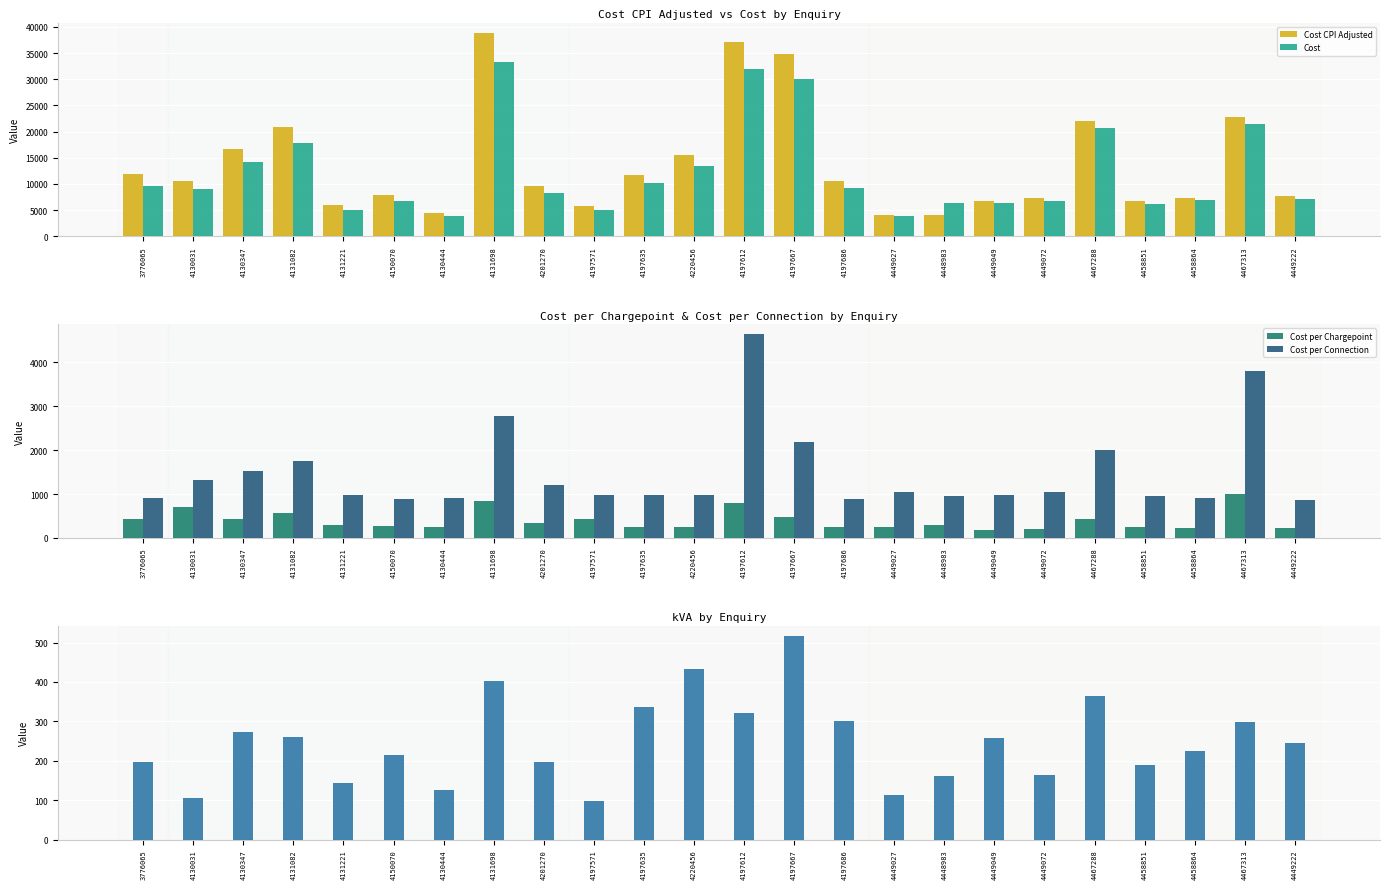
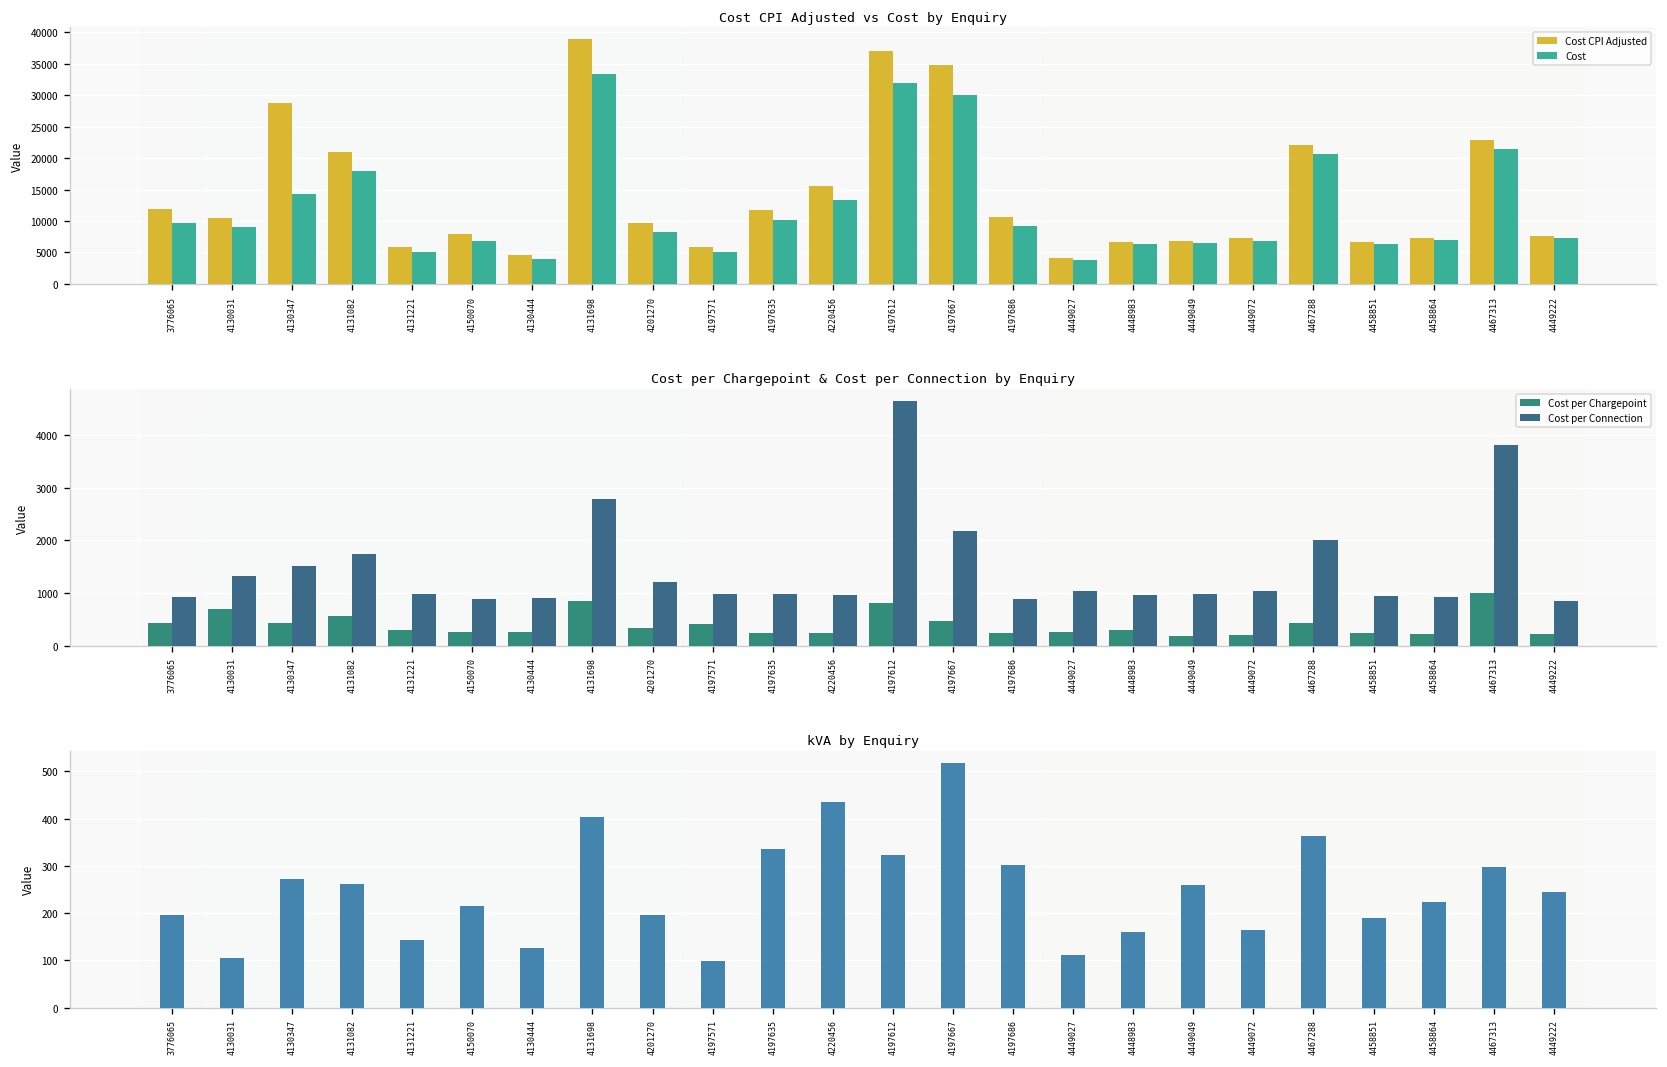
  {
    "Cost CPI Adjusted vs Cost by Enquiry": {
      "Cost CPI Adjusted": {
        "3776065": 12000,
        "4130031": 11000,
-       "4130347": 17000,
+       "4130347": 29000,
        "4131082": 21000,
        "4131221": 6000,
        "4150070": 8000,
        "4130444": 5000,
        "4131698": 39000,
        "4201270": 10000,
        "4197571": 6000,
        "4197635": 12000,
        "4220456": 16000,
        "4197612": 37000,
        "4197667": 35000,
        "4197686": 11000,
        "4449027": 4000,
-       "4448983": 4000,
+       "4448983": 7000,
        "4449049": 7000,
        "4449072": 7000,
        "4467288": 22000,
        "4458851": 7000,
        "4458864": 7000,
        "4467313": 23000,
        "4449222": 8000
      },
      "Cost": {
        "3776065": 10000,
        "4130031": 9000,
        "4130347": 14000,
        "4131082": 18000,
        "4131221": 5000,
        "4150070": 7000,
        "4130444": 4000,
        "4131698": 33000,
        "4201270": 8000,
        "4197571": 5000,
        "4197635": 10000,
        "4220456": 13000,
        "4197612": 32000,
        "4197667": 30000,
        "4197686": 9000,
        "4449027": 4000,
        "4448983": 6000,
        "4449049": 6000,
        "4449072": 7000,
        "4467288": 21000,
        "4458851": 6000,
        "4458864": 7000,
        "4467313": 21000,
        "4449222": 7000
      }
    },
    "kVA by Enquiry": {
      "3776065": 200,
      "4130031": 110,
      "4130347": 270,
      "4131082": 260,
      "4131221": 140,
      "4150070": 210,
      "4130444": 130,
      "4131698": 400,
      "4201270": 200,
      "4197571": 100,
      "4197635": 340,
      "4220456": 430,
      "4197612": 320,
      "4197667": 520,
      "4197686": 300,
      "4449027": 110,
      "4448983": 160,
      "4449049": 260,
      "4449072": 160,
      "4467288": 360,
      "4458851": 190,
      "4458864": 220,
      "4467313": 300,
      "4449222": 250
    }
  }
